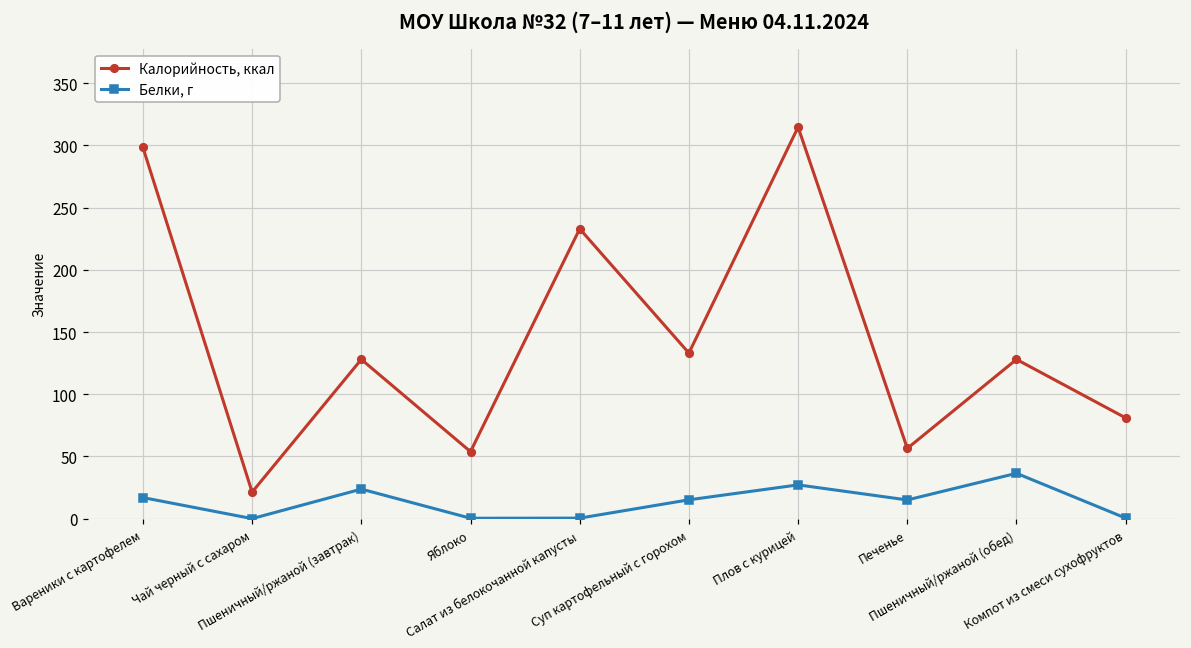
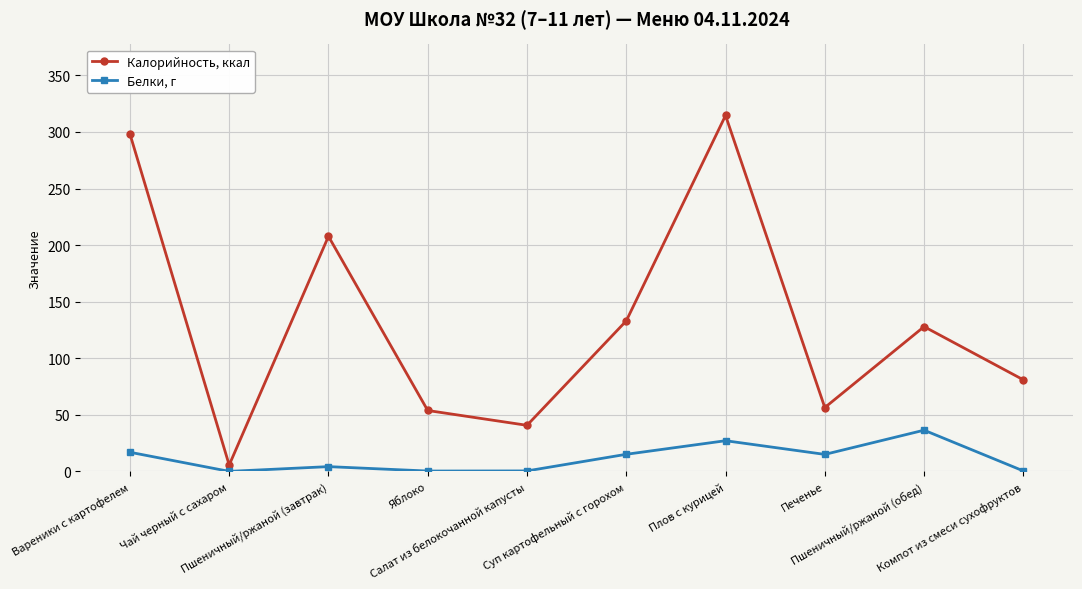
  {
    "Калорийность, ккал": {
      "Вареники с картофелем": 298,
-     "Чай черный с сахаром": 21,
-     "Пшеничный/ржаной (завтрак)": 128,
+     "Чай черный с сахаром": 6,
+     "Пшеничный/ржаной (завтрак)": 208,
      "Яблоко": 54,
-     "Салат из белокочанной капусты": 233,
+     "Салат из белокочанной капусты": 41,
      "Суп картофельный с горохом": 133,
      "Плов с курицей": 315,
      "Печенье": 57,
      "Пшеничный/ржаной (обед)": 128,
      "Компот из смеси сухофруктов": 81
    },
    "Белки, г": {
      "Вареники с картофелем": 17,
      "Чай черный с сахаром": 0,
-     "Пшеничный/ржаной (завтрак)": 24,
+     "Пшеничный/ржаной (завтрак)": 4,
      "Яблоко": 0,
      "Салат из белокочанной капусты": 1,
      "Суп картофельный с горохом": 15,
      "Плов с курицей": 27,
      "Печенье": 15,
      "Пшеничный/ржаной (обед)": 37,
      "Компот из смеси сухофруктов": 1
    }
  }
